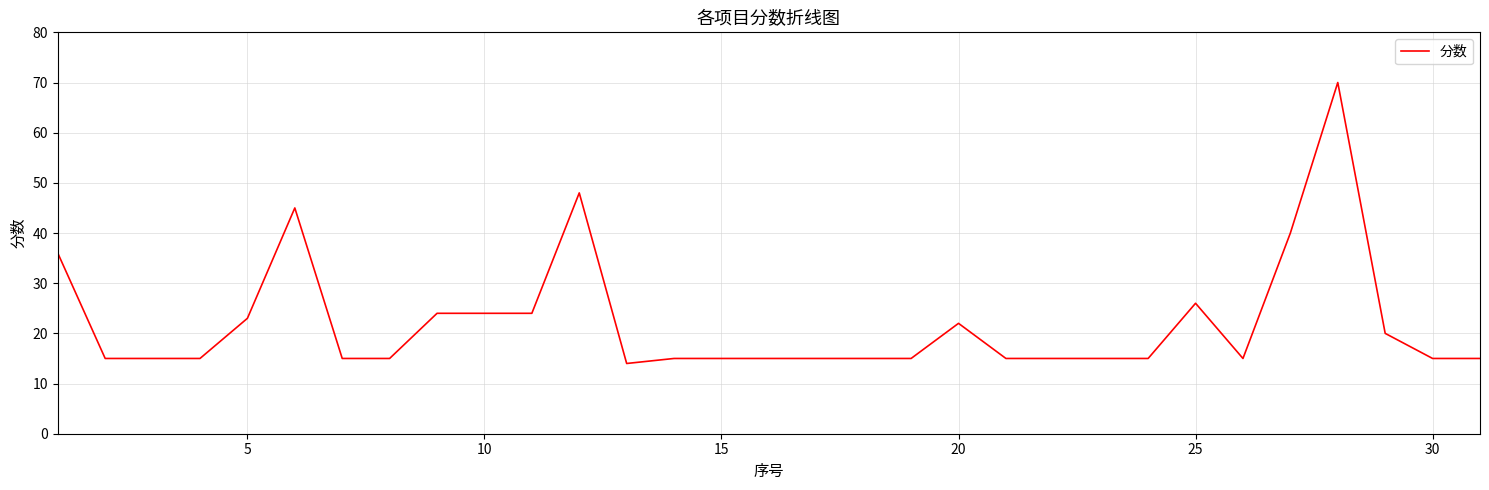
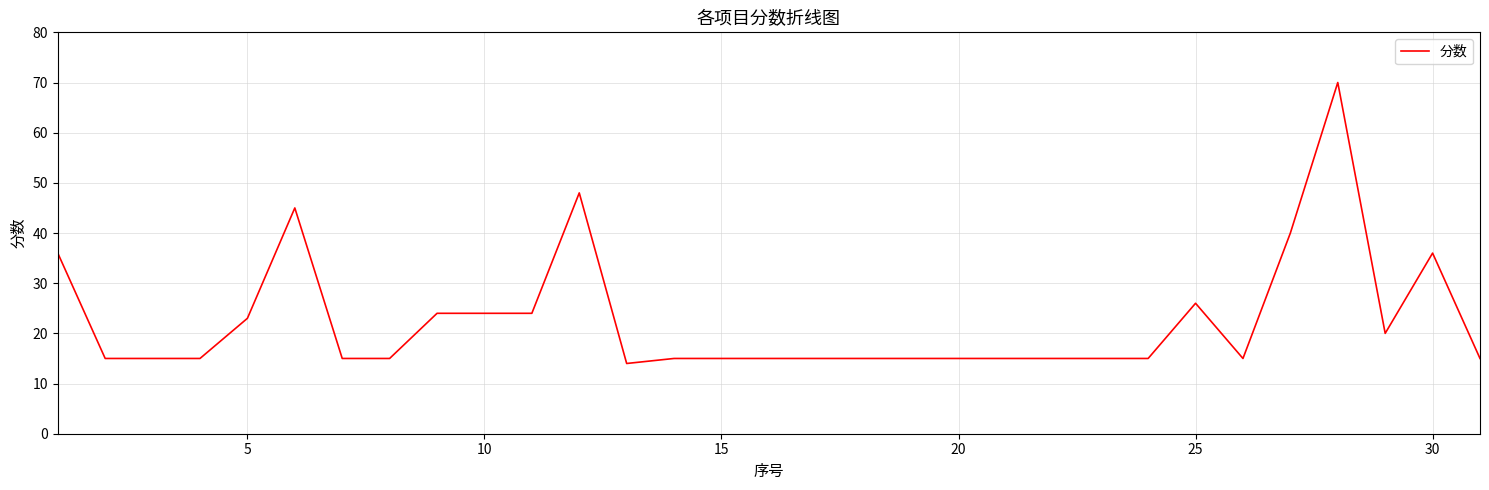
  {
    "5": 23,
    "10": 24,
    "15": 15,
-   "20": 22,
+   "20": 15,
    "25": 26,
-   "30": 15
+   "30": 36
  }
